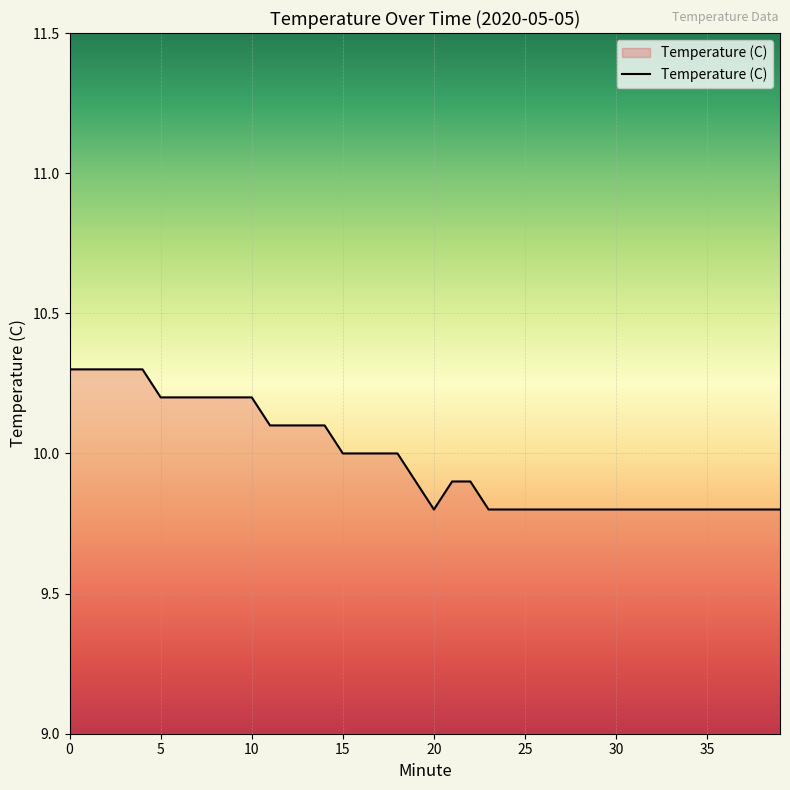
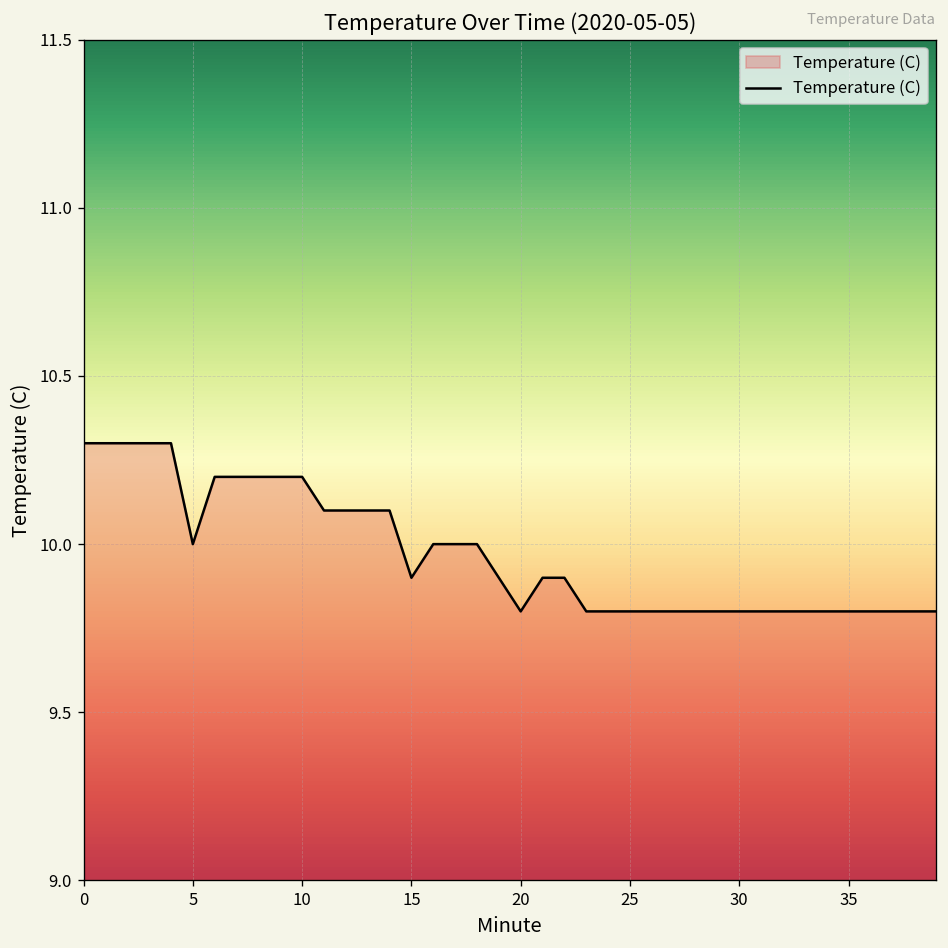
  {
    "0": 10.3,
-   "5": 10.2,
+   "5": 10.0,
    "10": 10.2,
-   "15": 10.0,
+   "15": 9.9,
    "20": 9.8,
    "25": 9.8,
    "30": 9.8,
    "35": 9.8
  }
